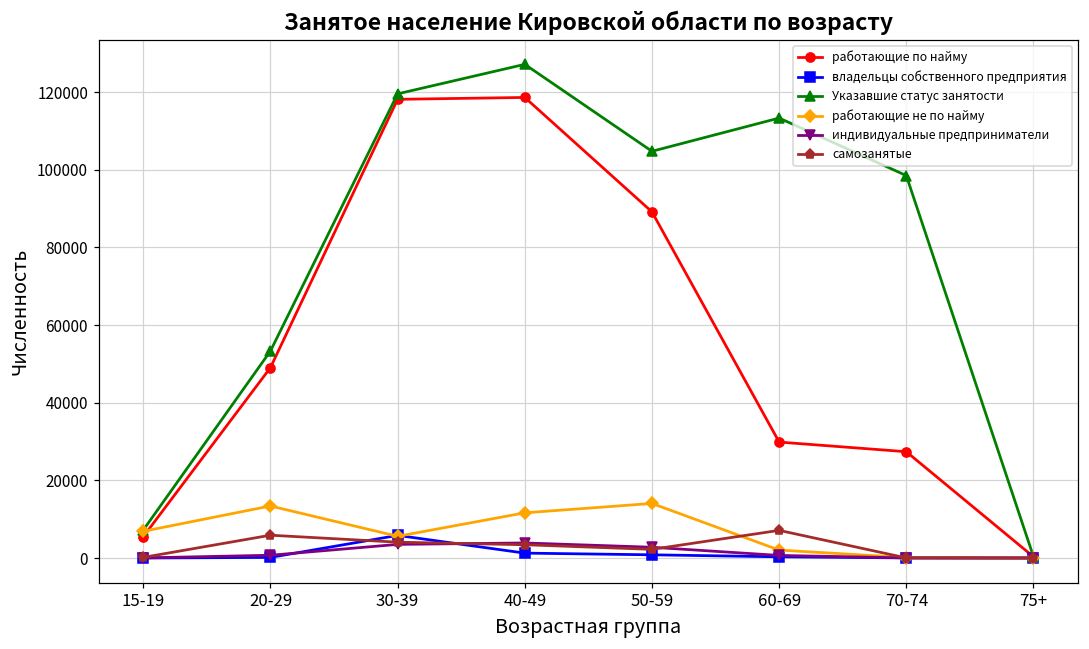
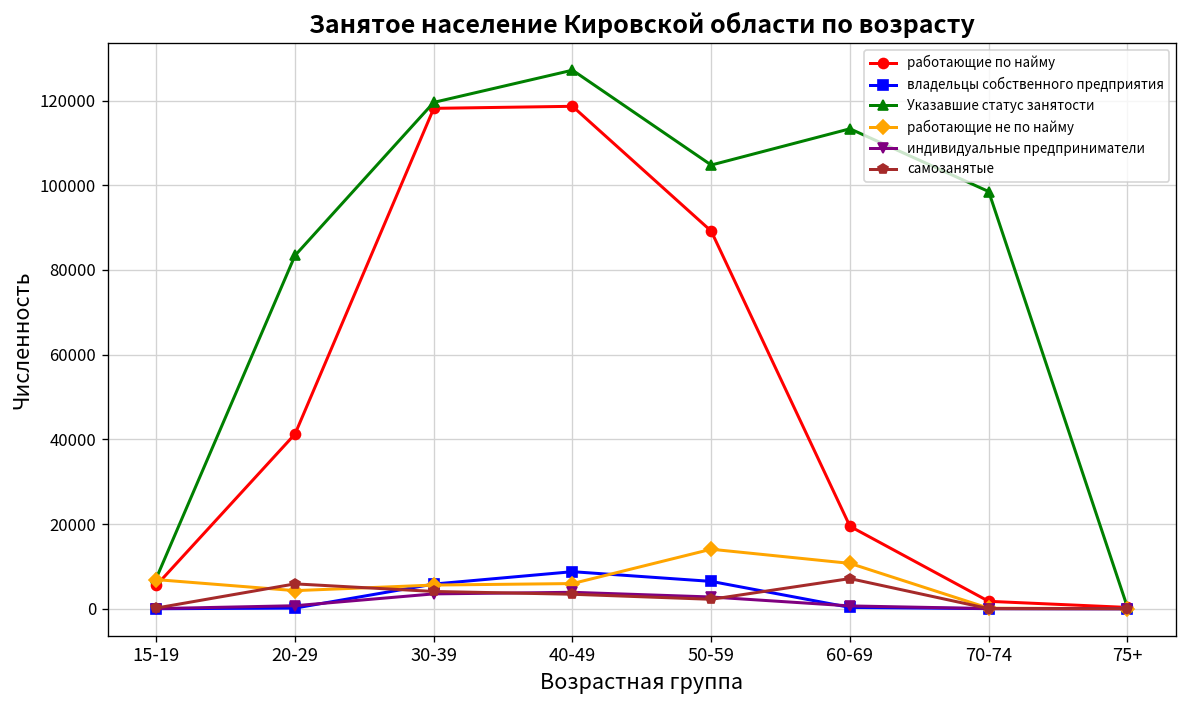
  {
    "работающие по найму": {
      "15-19": 6000,
-     "20-29": 49000,
+     "20-29": 41000,
      "30-39": 118000,
      "40-49": 119000,
      "50-59": 89000,
-     "60-69": 30000,
-     "70-74": 27000
+     "60-69": 19000,
+     "70-74": 2000
    },
    "владельцы собственного предприятия": {
-     "40-49": 1000,
-     "50-59": 1000
+     "40-49": 9000,
+     "50-59": 6000
    },
    "Указавшие статус занятости": {
-     "20-29": 53000,
+     "20-29": 83000,
      "30-39": 120000,
      "40-49": 127000,
      "50-59": 105000,
      "60-69": 113000,
      "70-74": 99000
    },
    "работающие не по найму": {
-     "20-29": 13000,
-     "40-49": 12000,
+     "20-29": 4000,
+     "40-49": 6000,
      "50-59": 14000,
-     "60-69": 2000
+     "60-69": 11000
    },
    "самозанятые": {
      "20-29": 6000,
      "60-69": 7000
    }
  }
